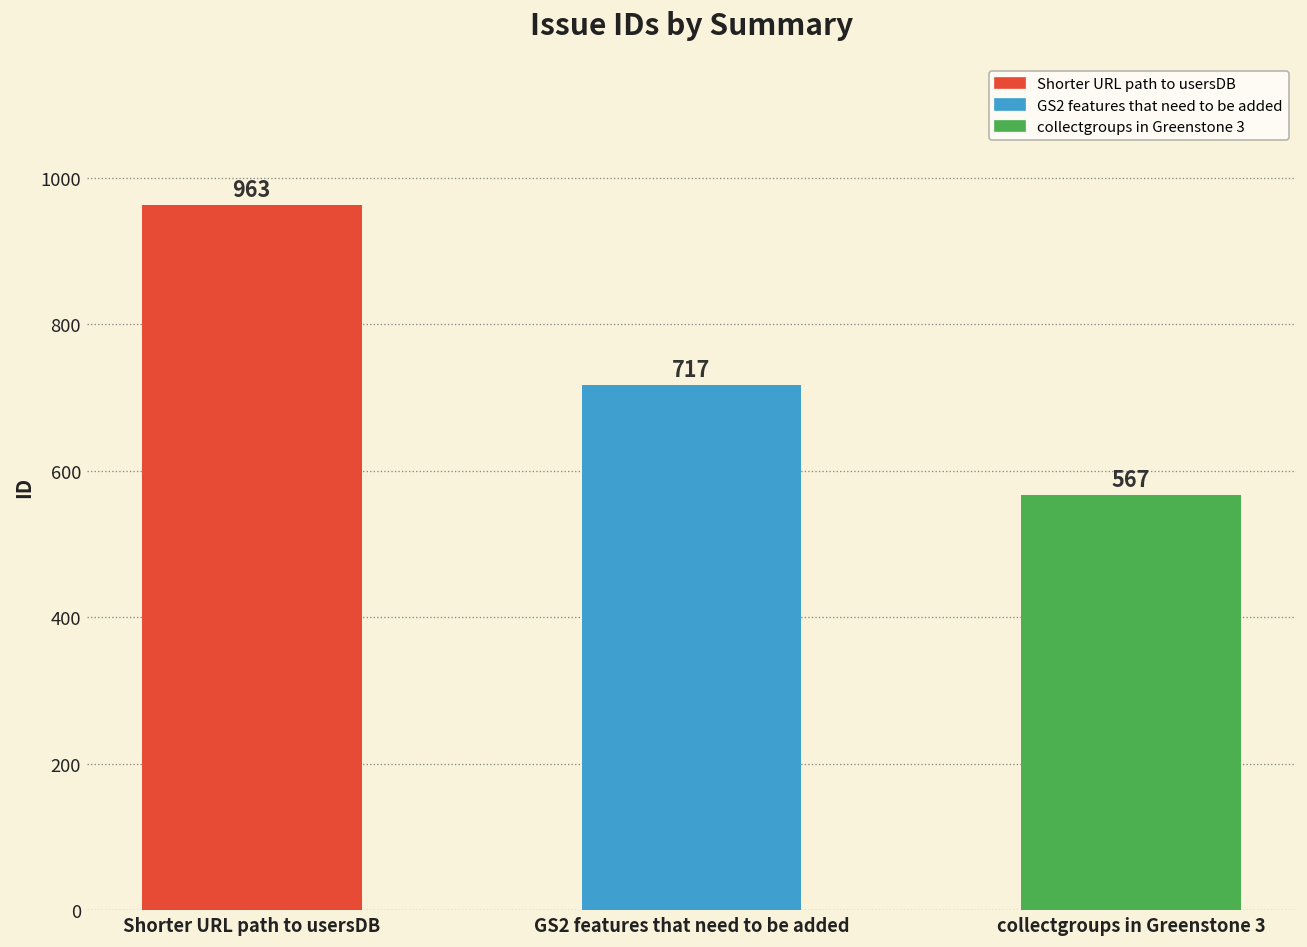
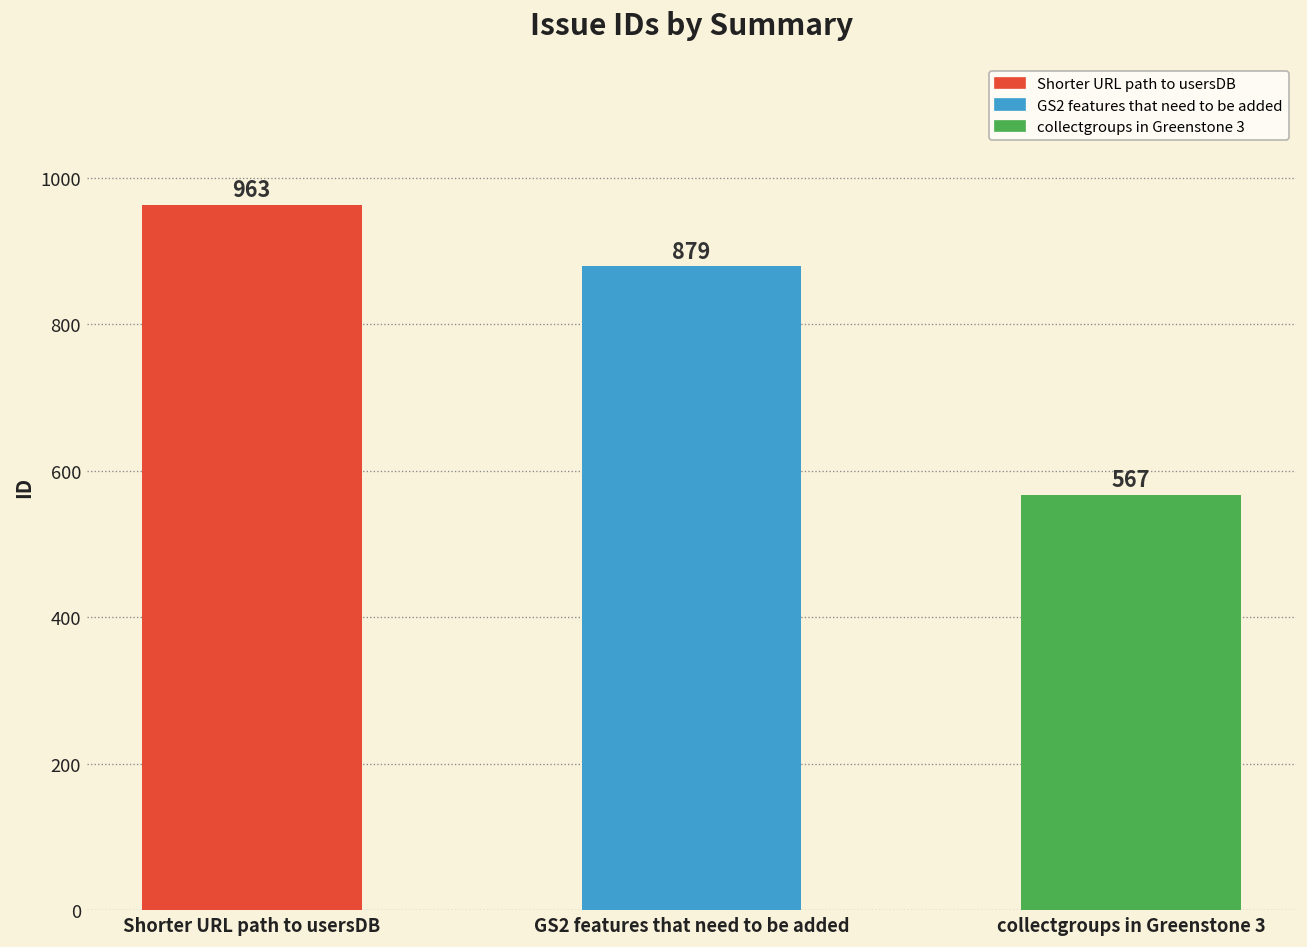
  {
    "Shorter URL path to usersDB": 963,
-   "GS2 features that need to be added": 717,
+   "GS2 features that need to be added": 879,
    "collectgroups in Greenstone 3": 567
  }
